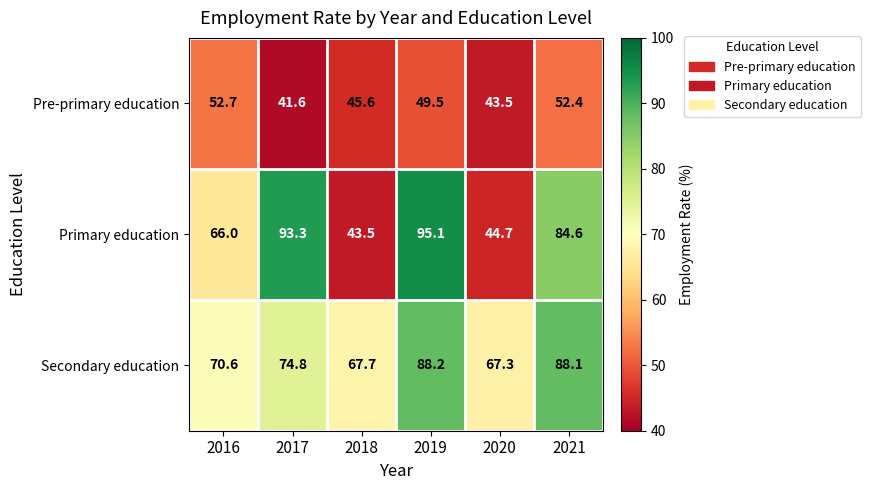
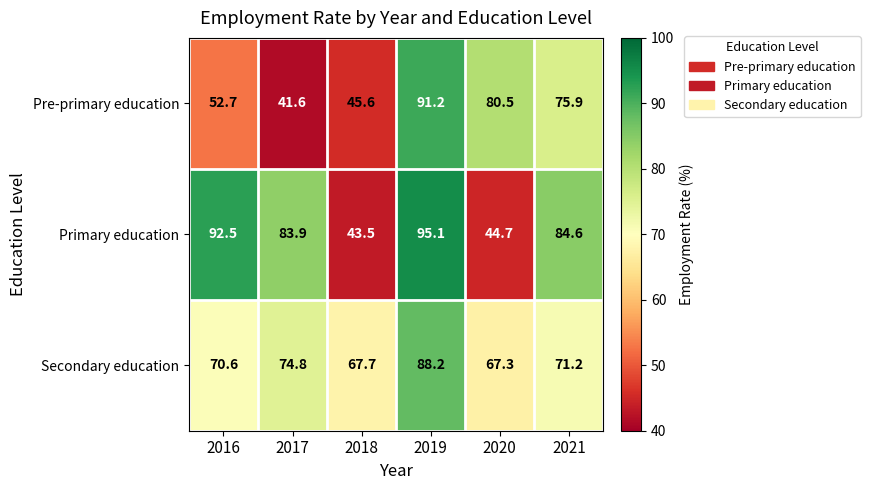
  {
    "Pre-primary education": {
      "2016": 52.7,
      "2017": 41.6,
      "2018": 45.6,
-     "2019": 49.5,
-     "2020": 43.5,
-     "2021": 52.4
+     "2019": 91.2,
+     "2020": 80.5,
+     "2021": 75.9
    },
    "Primary education": {
-     "2016": 66.0,
-     "2017": 93.3,
+     "2016": 92.5,
+     "2017": 83.9,
      "2018": 43.5,
      "2019": 95.1,
      "2020": 44.7,
      "2021": 84.6
    },
    "Secondary education": {
      "2016": 70.6,
      "2017": 74.8,
      "2018": 67.7,
      "2019": 88.2,
      "2020": 67.3,
-     "2021": 88.1
+     "2021": 71.2
    }
  }
